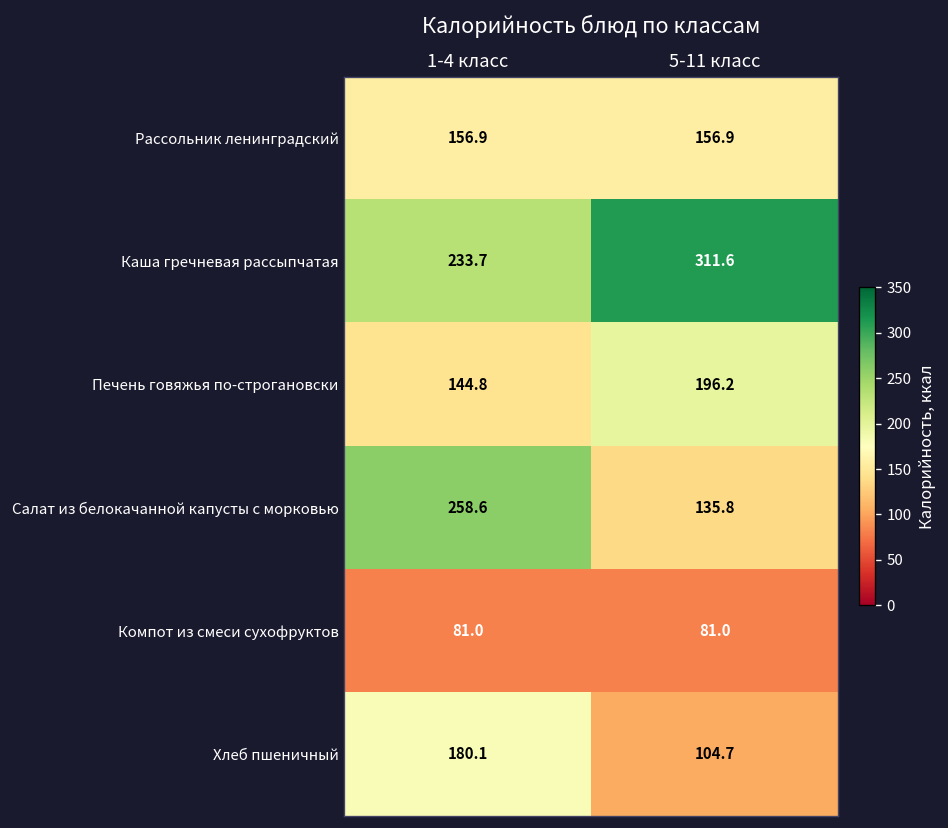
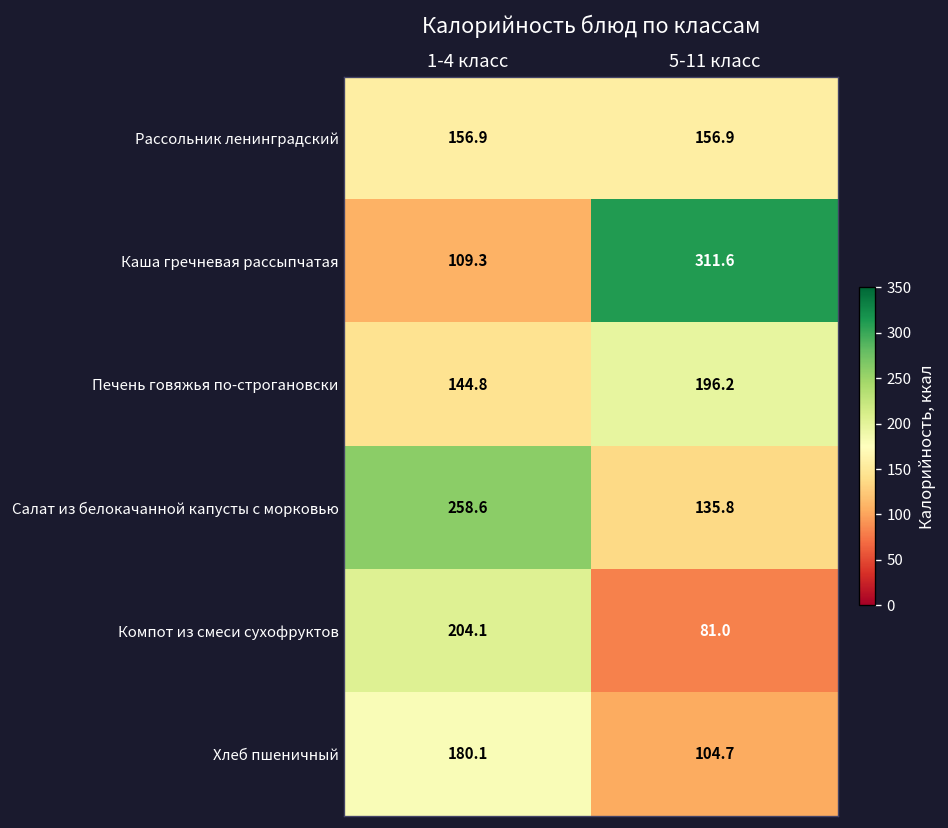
  {
    "Рассольник ленинградский": {
      "1-4 класс": 156.9,
      "5-11 класс": 156.9
    },
    "Каша гречневая рассыпчатая": {
-     "1-4 класс": 233.7,
+     "1-4 класс": 109.3,
      "5-11 класс": 311.6
    },
    "Печень говяжья по-строгановски": {
      "1-4 класс": 144.8,
      "5-11 класс": 196.2
    },
    "Салат из белокачанной капусты с морковью": {
      "1-4 класс": 258.6,
      "5-11 класс": 135.8
    },
    "Компот из смеси сухофруктов": {
-     "1-4 класс": 81.0,
+     "1-4 класс": 204.1,
      "5-11 класс": 81.0
    },
    "Хлеб пшеничный": {
      "1-4 класс": 180.1,
      "5-11 класс": 104.7
    }
  }
